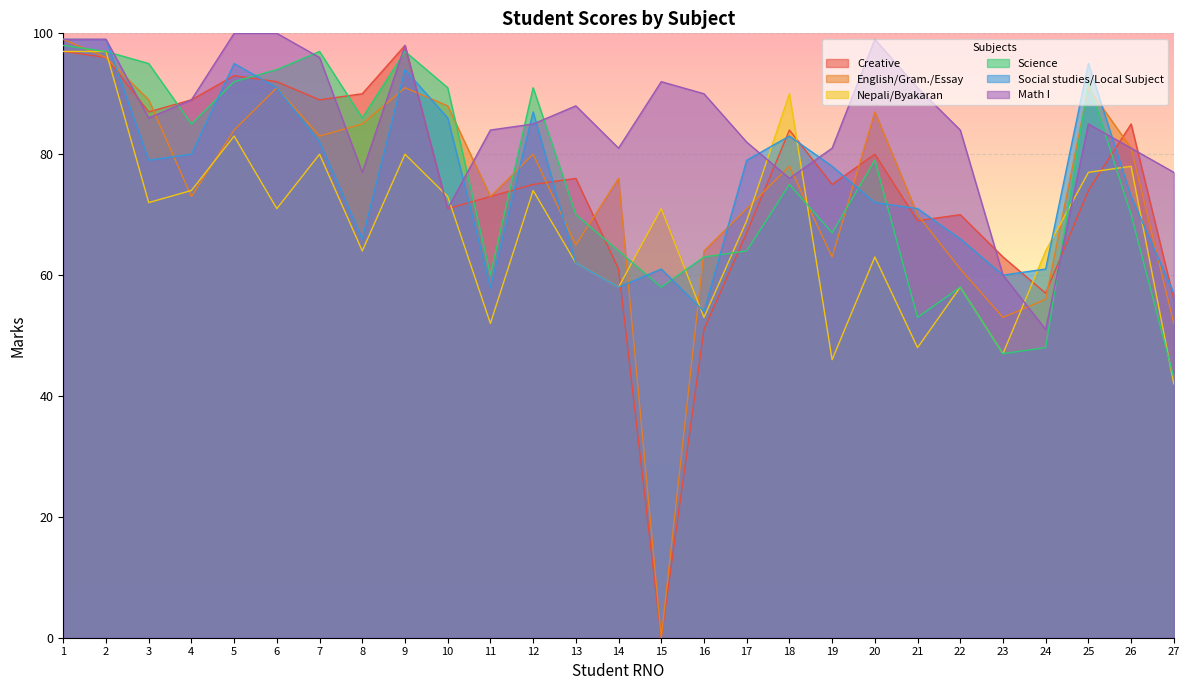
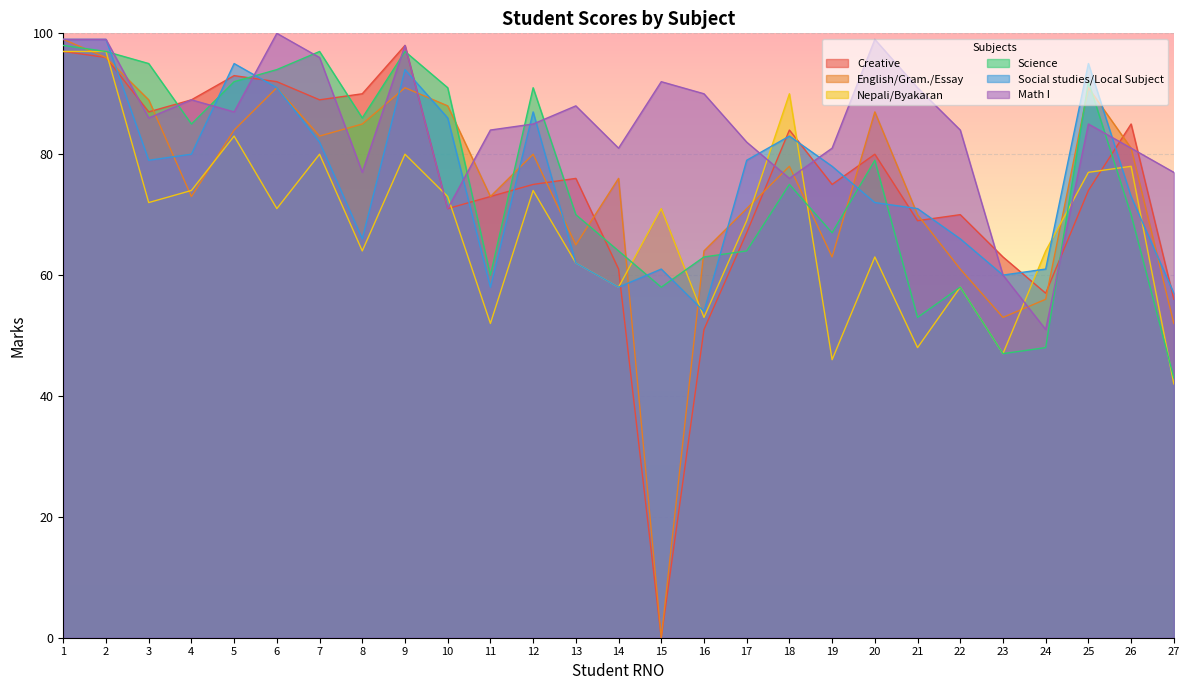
  {
    "Nepali/Byakaran": {
      "3": 72,
      "4": 74,
      "5": 83,
      "6": 71,
      "7": 80,
      "8": 64,
      "9": 80,
      "10": 73,
      "11": 52,
      "12": 74,
      "15": 71,
      "16": 53,
      "17": 69,
      "18": 90,
      "19": 46,
      "20": 63,
      "21": 48,
      "24": 64,
      "25": 77,
      "26": 78,
      "27": 42
    },
    "Science": {
      "1": 98,
      "3": 95,
      "4": 85,
      "5": 92,
      "6": 94,
      "7": 97,
      "8": 86,
      "9": 97,
      "10": 91,
      "11": 60,
      "12": 91,
      "13": 70,
      "14": 64,
      "15": 58,
      "16": 63,
      "17": 64,
      "18": 75,
      "19": 67,
      "20": 79,
      "21": 53,
      "24": 48,
      "26": 70,
      "27": 43
    },
    "Social studies/Local Subject": {
      "3": 79,
      "4": 80,
      "5": 95,
      "7": 82,
      "8": 66,
      "9": 94,
      "10": 86,
      "11": 58,
      "12": 87,
      "15": 61,
      "16": 54,
      "17": 79,
      "18": 83,
      "19": 78,
      "20": 72,
      "21": 71,
      "22": 66,
      "24": 61,
      "26": 73,
      "27": 57
    },
    "Math I": {
      "3": 86,
-     "5": 100,
+     "5": 87,
      "6": 100,
      "7": 96,
      "8": 77,
      "11": 84,
      "12": 85,
      "13": 88,
      "14": 81,
      "15": 92,
      "16": 90,
      "17": 82,
      "18": 76,
      "19": 81,
      "22": 84,
      "24": 51,
      "25": 85,
      "27": 77
    }
  }
